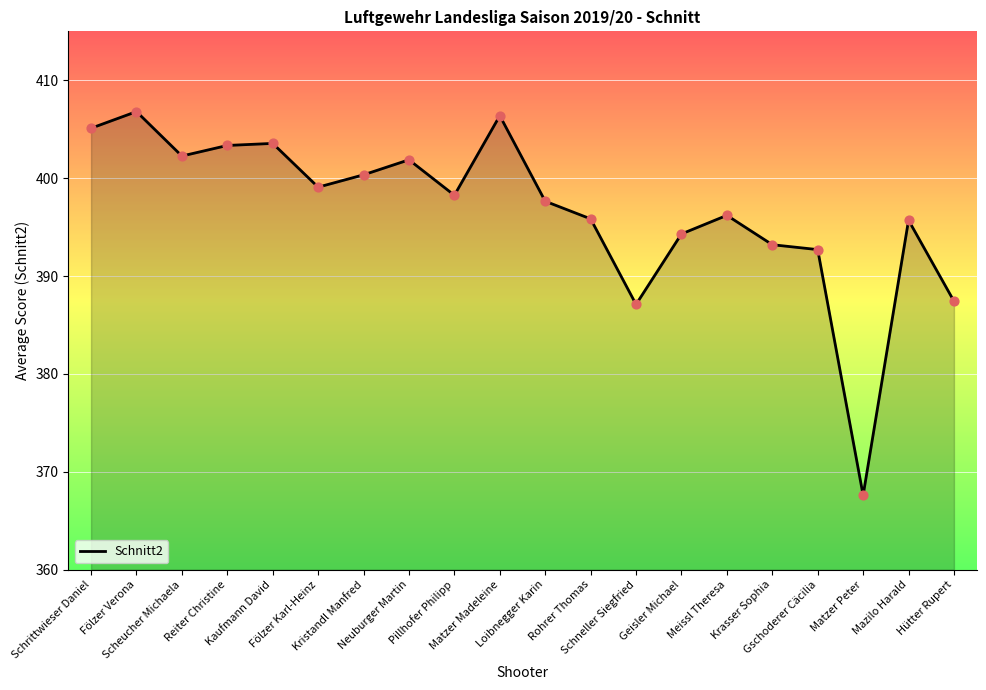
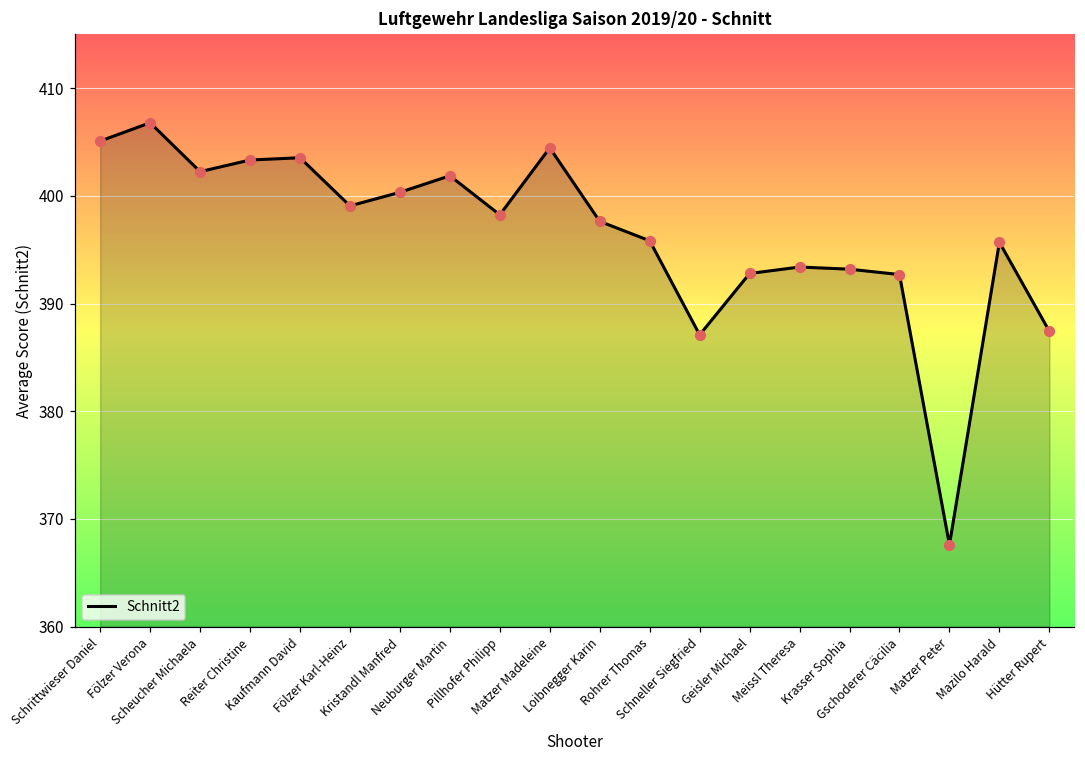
  {
    "Schrittwieser Daniel": 405,
    "Fölzer Verona": 407,
    "Scheucher Michaela": 402,
    "Reiter Christine": 403,
    "Kaufmann David": 404,
    "Fölzer Karl-Heinz": 399,
    "Kristandl Manfred": 400,
    "Neuburger Martin": 402,
    "Pillhofer Philipp": 398,
-   "Matzer Madeleine": 406,
+   "Matzer Madeleine": 404,
    "Loibnegger Karin": 398,
    "Rohrer Thomas": 396,
    "Schneller Siegfried": 387,
-   "Geisler Michael": 394,
-   "Meissl Theresa": 396,
+   "Geisler Michael": 393,
+   "Meissl Theresa": 393,
    "Krasser Sophia": 393,
    "Gschoderer Cäcilia": 393,
    "Matzer Peter": 368,
    "Mazilo Harald": 396,
    "Hütter Rupert": 387
  }
